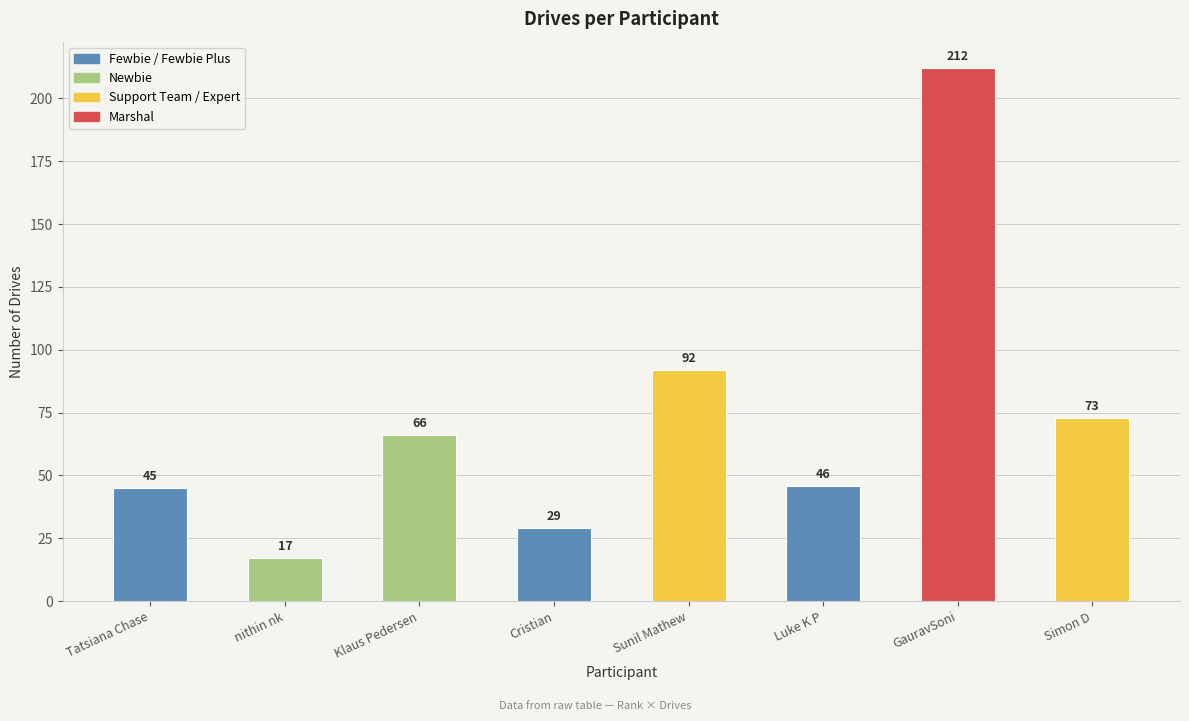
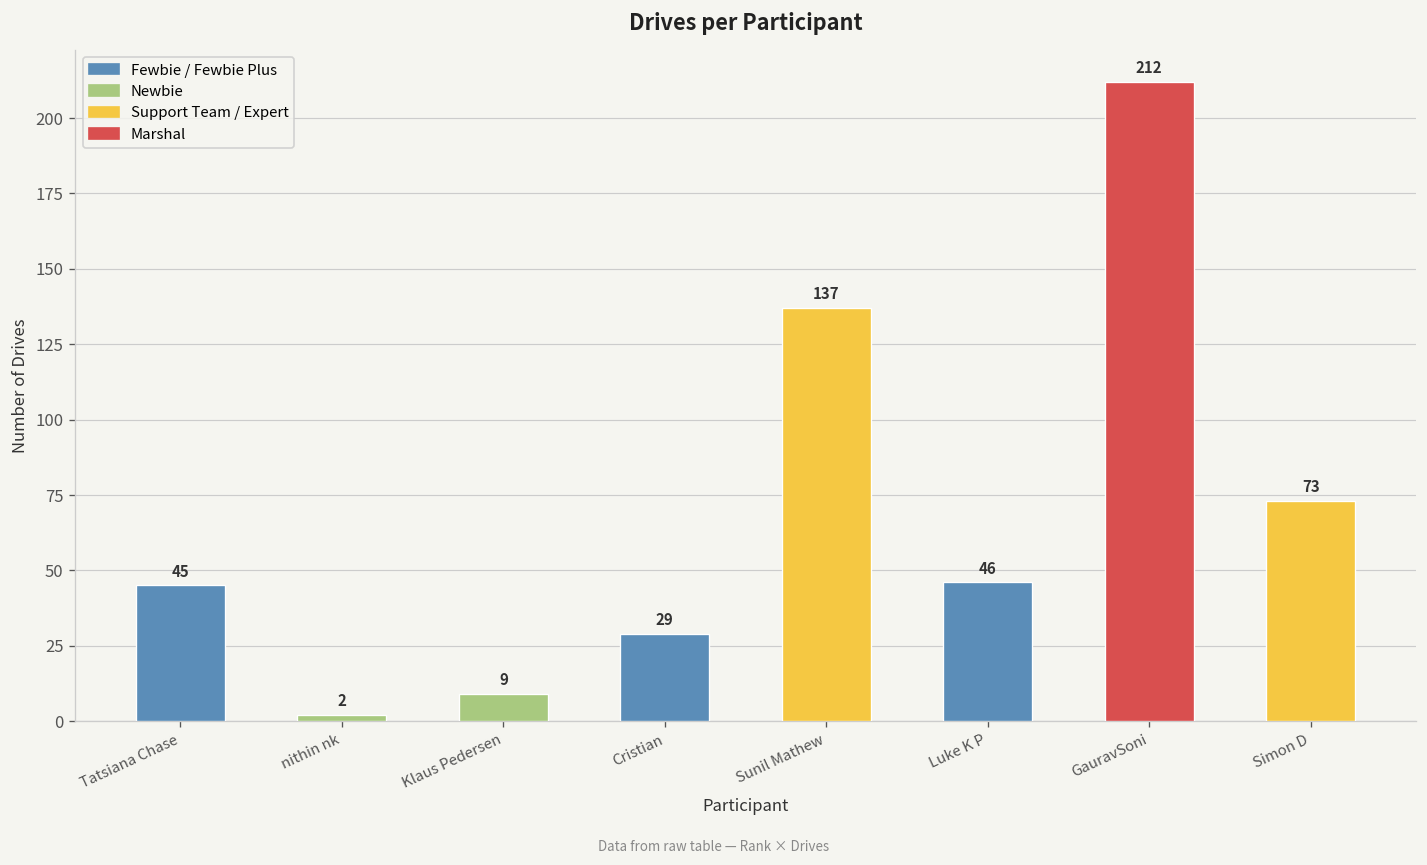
  {
    "Tatsiana Chase": 45,
-   "nithin nk": 17,
-   "Klaus Pedersen": 66,
+   "nithin nk": 2,
+   "Klaus Pedersen": 9,
    "Cristian": 29,
-   "Sunil Mathew": 92,
+   "Sunil Mathew": 137,
    "Luke K P": 46,
    "GauravSoni": 212,
    "Simon D": 73
  }
